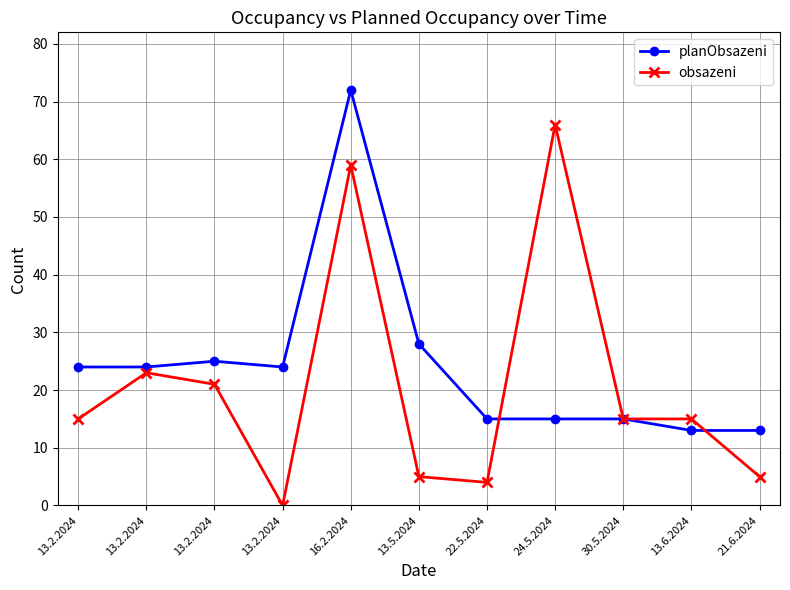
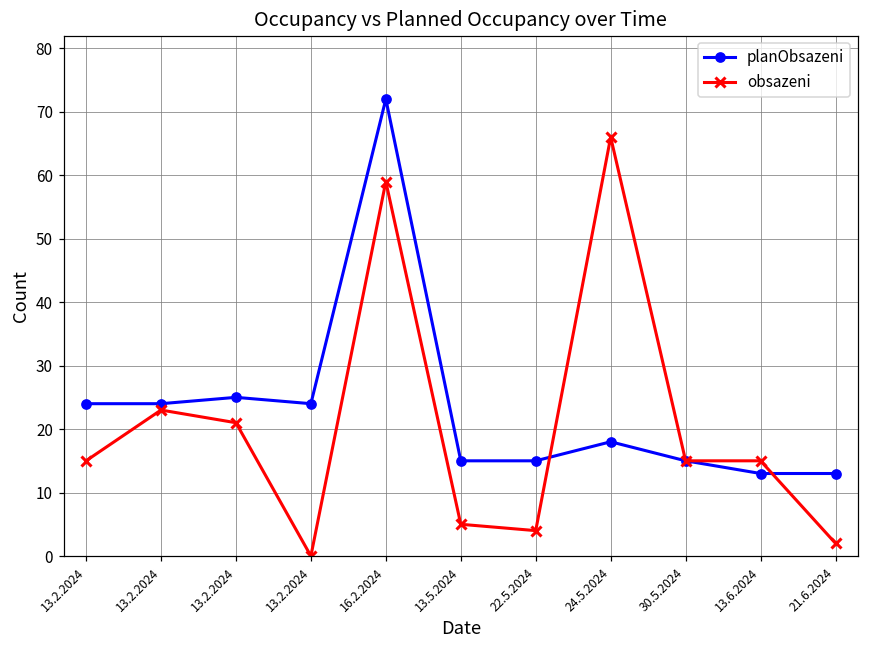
  {
    "planObsazeni": {
      "16.2.2024": 72,
-     "13.5.2024": 28,
+     "13.5.2024": 15,
      "22.5.2024": 15,
-     "24.5.2024": 15,
+     "24.5.2024": 18,
      "13.6.2024": 13,
      "21.6.2024": 13
    },
    "obsazeni": {
      "16.2.2024": 59,
      "13.5.2024": 5,
      "22.5.2024": 4,
      "24.5.2024": 66,
      "13.6.2024": 15,
-     "21.6.2024": 5
+     "21.6.2024": 2
    }
  }
